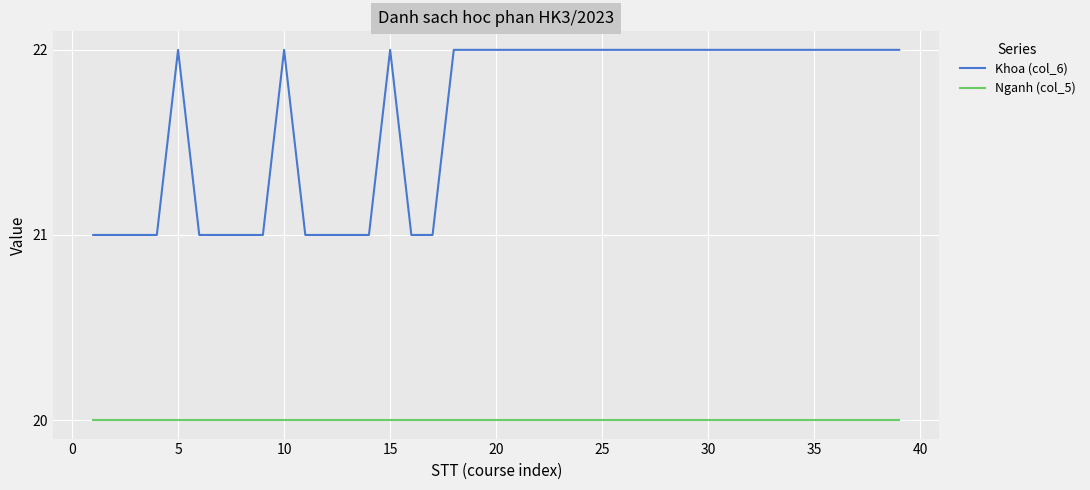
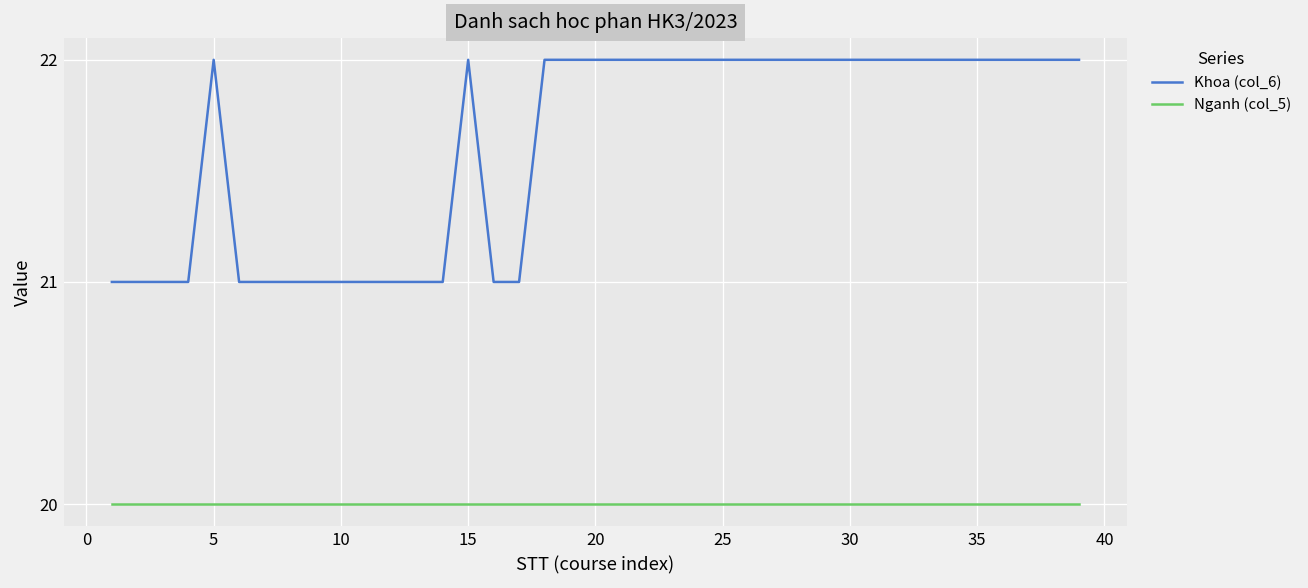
  {
    "Khoa (col_6)": {
      "5": 22,
-     "10": 22,
+     "10": 21,
      "15": 22,
      "20": 22,
      "25": 22,
      "30": 22,
      "35": 22
    },
    "Nganh (col_5)": {
      "5": 20,
      "10": 20,
      "15": 20,
      "20": 20,
      "25": 20,
      "30": 20,
      "35": 20
    }
  }
